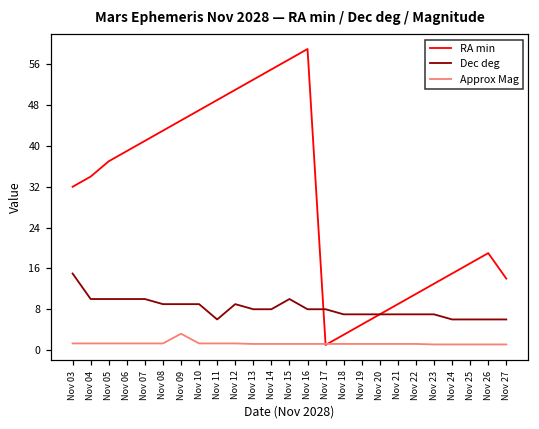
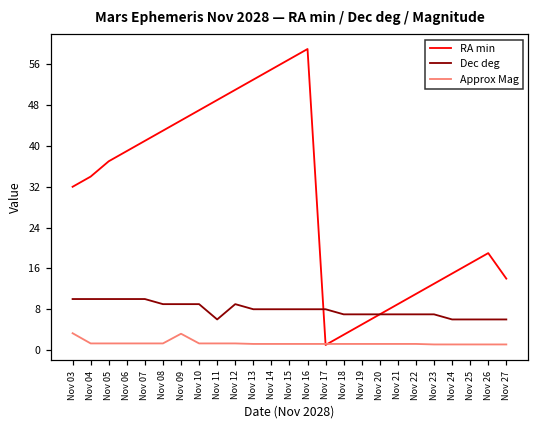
  {
    "RA min": {
      "Nov 03": 32,
      "Nov 04": 34,
      "Nov 05": 37,
      "Nov 06": 39,
      "Nov 07": 41,
      "Nov 08": 43,
      "Nov 09": 45,
      "Nov 10": 47,
      "Nov 11": 49,
      "Nov 12": 51,
      "Nov 13": 53,
      "Nov 14": 55,
      "Nov 15": 57,
      "Nov 16": 59,
      "Nov 18": 3,
      "Nov 19": 5,
      "Nov 21": 9,
      "Nov 22": 11,
      "Nov 23": 13,
      "Nov 24": 15,
      "Nov 25": 17,
      "Nov 26": 19,
      "Nov 27": 14
    },
    "Dec deg": {
-     "Nov 03": 15,
+     "Nov 03": 10,
      "Nov 04": 10,
      "Nov 05": 10,
      "Nov 06": 10,
      "Nov 07": 10,
      "Nov 08": 9,
      "Nov 09": 9,
      "Nov 10": 9,
      "Nov 11": 6,
      "Nov 12": 9,
      "Nov 13": 8,
      "Nov 14": 8,
-     "Nov 15": 10,
+     "Nov 15": 8,
      "Nov 16": 8,
      "Nov 17": 8,
      "Nov 18": 7,
      "Nov 19": 7,
      "Nov 21": 7,
      "Nov 22": 7,
      "Nov 23": 7,
      "Nov 24": 6,
      "Nov 25": 6,
      "Nov 26": 6,
      "Nov 27": 6
    },
    "Approx Mag": {
-     "Nov 03": 1,
+     "Nov 03": 3,
      "Nov 04": 1,
      "Nov 05": 1,
      "Nov 06": 1,
      "Nov 07": 1,
      "Nov 08": 1,
      "Nov 09": 3,
      "Nov 10": 1,
      "Nov 11": 1,
      "Nov 12": 1,
      "Nov 13": 1,
      "Nov 14": 1,
      "Nov 15": 1,
      "Nov 16": 1,
      "Nov 18": 1,
      "Nov 19": 1,
      "Nov 20": 1,
      "Nov 21": 1,
      "Nov 22": 1,
      "Nov 23": 1,
      "Nov 24": 1,
      "Nov 25": 1,
      "Nov 26": 1,
      "Nov 27": 1
    }
  }
